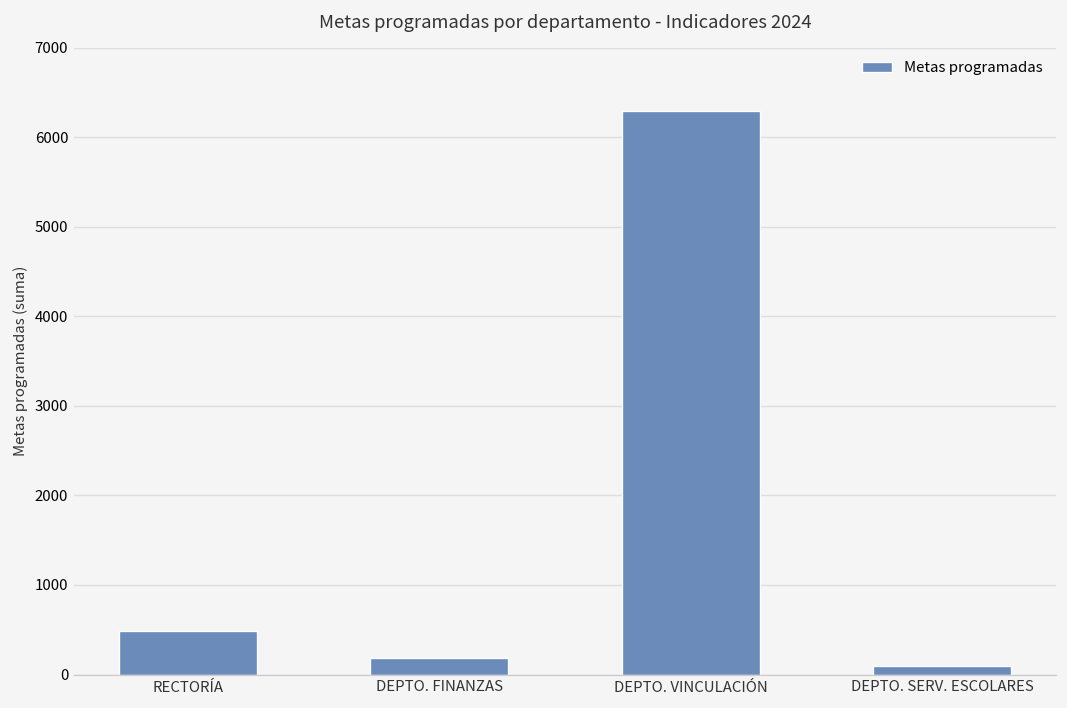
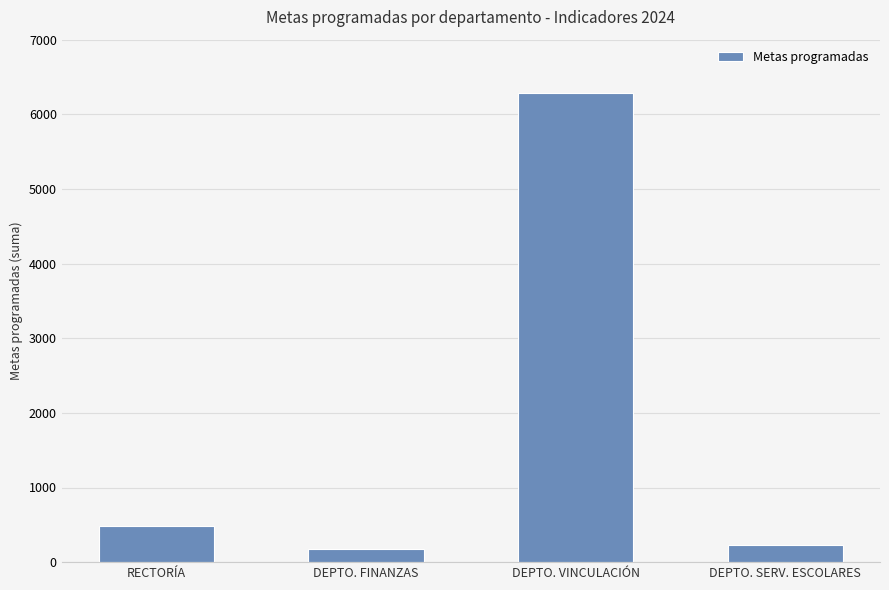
  {
    "RECTORÍA": 500,
    "DEPTO. FINANZAS": 200,
    "DEPTO. VINCULACIÓN": 6300,
-   "DEPTO. SERV. ESCOLARES": 100
+   "DEPTO. SERV. ESCOLARES": 200
  }
